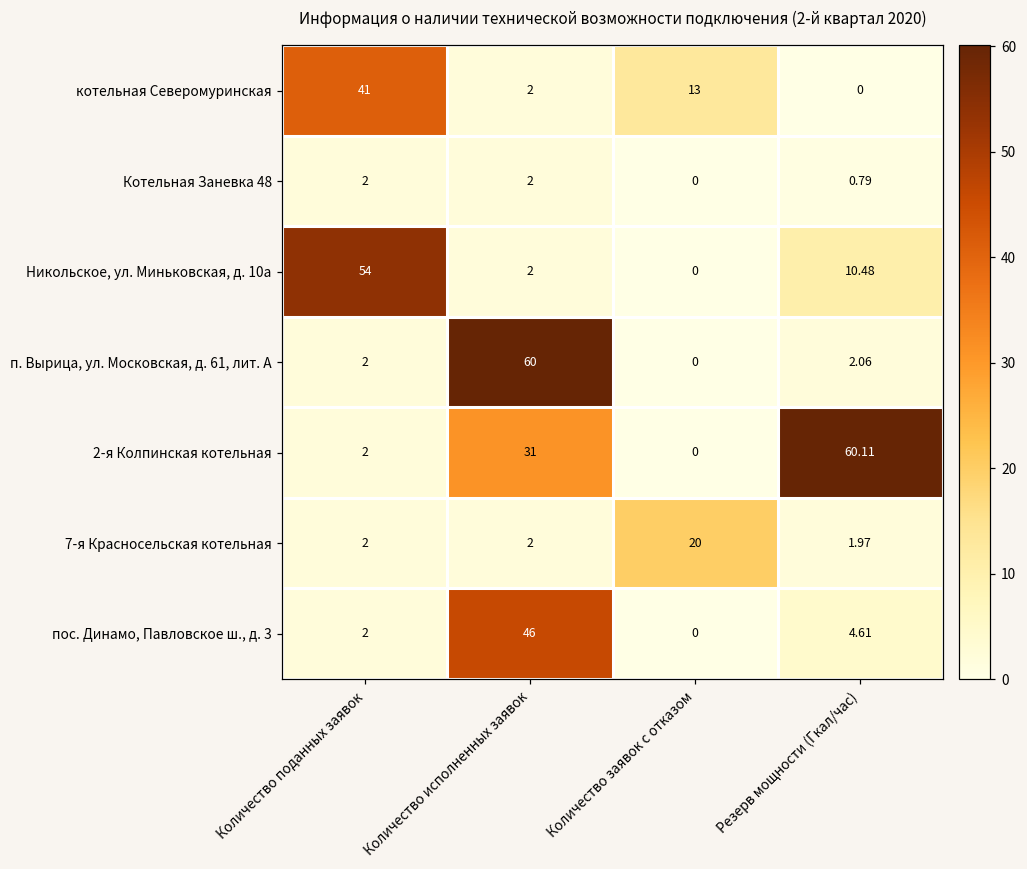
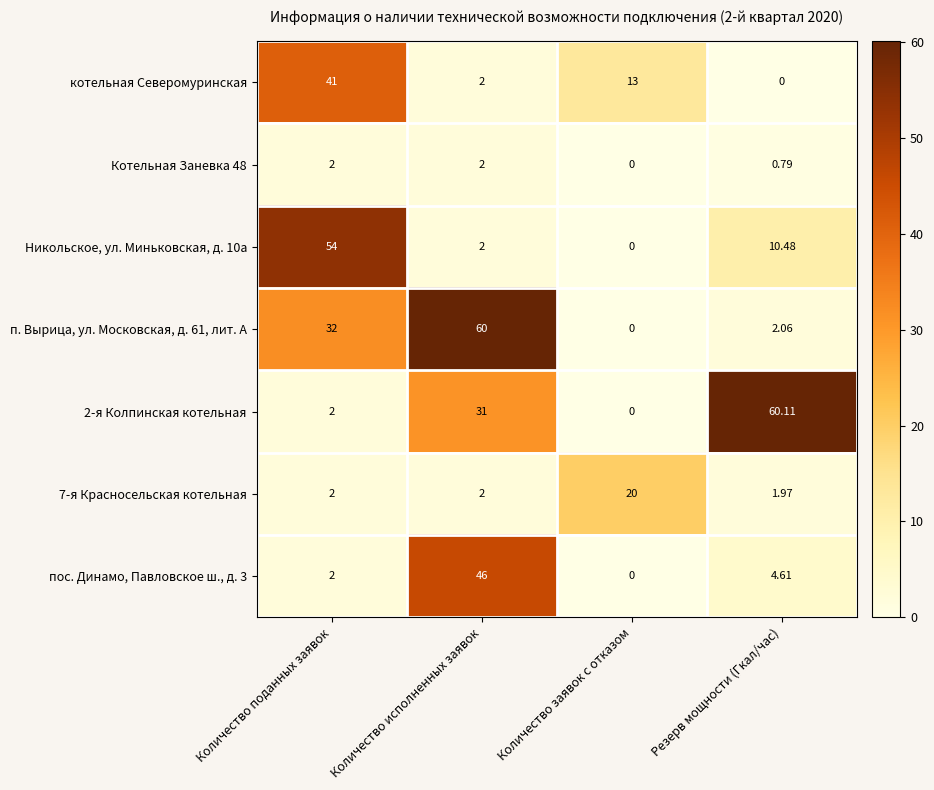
  {
    "котельная Северомуринская": {
      "Количество поданных заявок": 41,
      "Количество исполненных заявок": 2,
      "Количество заявок с отказом": 13,
      "Резерв мощности (Гкал/час)": 0
    },
    "Котельная Заневка 48": {
      "Количество поданных заявок": 2,
      "Количество исполненных заявок": 2,
      "Количество заявок с отказом": 0,
      "Резерв мощности (Гкал/час)": 0.79
    },
    "Никольское, ул. Миньковская, д. 10а": {
      "Количество поданных заявок": 54,
      "Количество исполненных заявок": 2,
      "Количество заявок с отказом": 0,
      "Резерв мощности (Гкал/час)": 10.48
    },
    "п. Вырица, ул. Московская, д. 61, лит. А": {
-     "Количество поданных заявок": 2,
+     "Количество поданных заявок": 32,
      "Количество исполненных заявок": 60,
      "Количество заявок с отказом": 0,
      "Резерв мощности (Гкал/час)": 2.06
    },
    "2-я Колпинская котельная": {
      "Количество поданных заявок": 2,
      "Количество исполненных заявок": 31,
      "Количество заявок с отказом": 0,
      "Резерв мощности (Гкал/час)": 60.11
    },
    "7-я Красносельская котельная": {
      "Количество поданных заявок": 2,
      "Количество исполненных заявок": 2,
      "Количество заявок с отказом": 20,
      "Резерв мощности (Гкал/час)": 1.97
    },
    "пос. Динамо, Павловское ш., д. 3": {
      "Количество поданных заявок": 2,
      "Количество исполненных заявок": 46,
      "Количество заявок с отказом": 0,
      "Резерв мощности (Гкал/час)": 4.61
    }
  }
